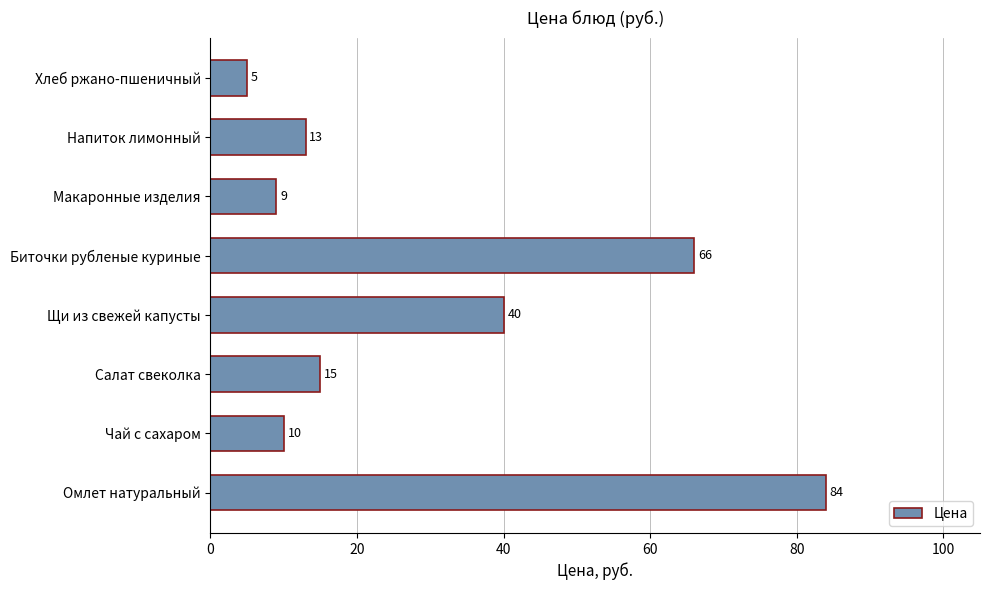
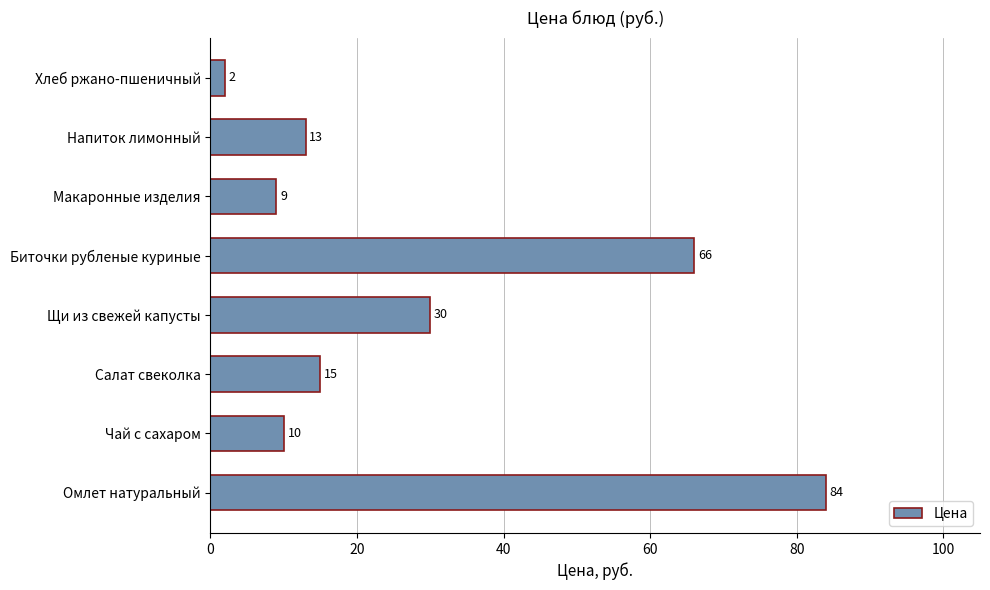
  {
-   "Хлеб ржано-пшеничный": 5,
+   "Хлеб ржано-пшеничный": 2,
    "Напиток лимонный": 13,
    "Макаронные изделия": 9,
    "Биточки рубленые куриные": 66,
-   "Щи из свежей капусты": 40,
+   "Щи из свежей капусты": 30,
    "Салат свеколка": 15,
    "Чай с сахаром": 10,
    "Омлет натуральный": 84
  }
